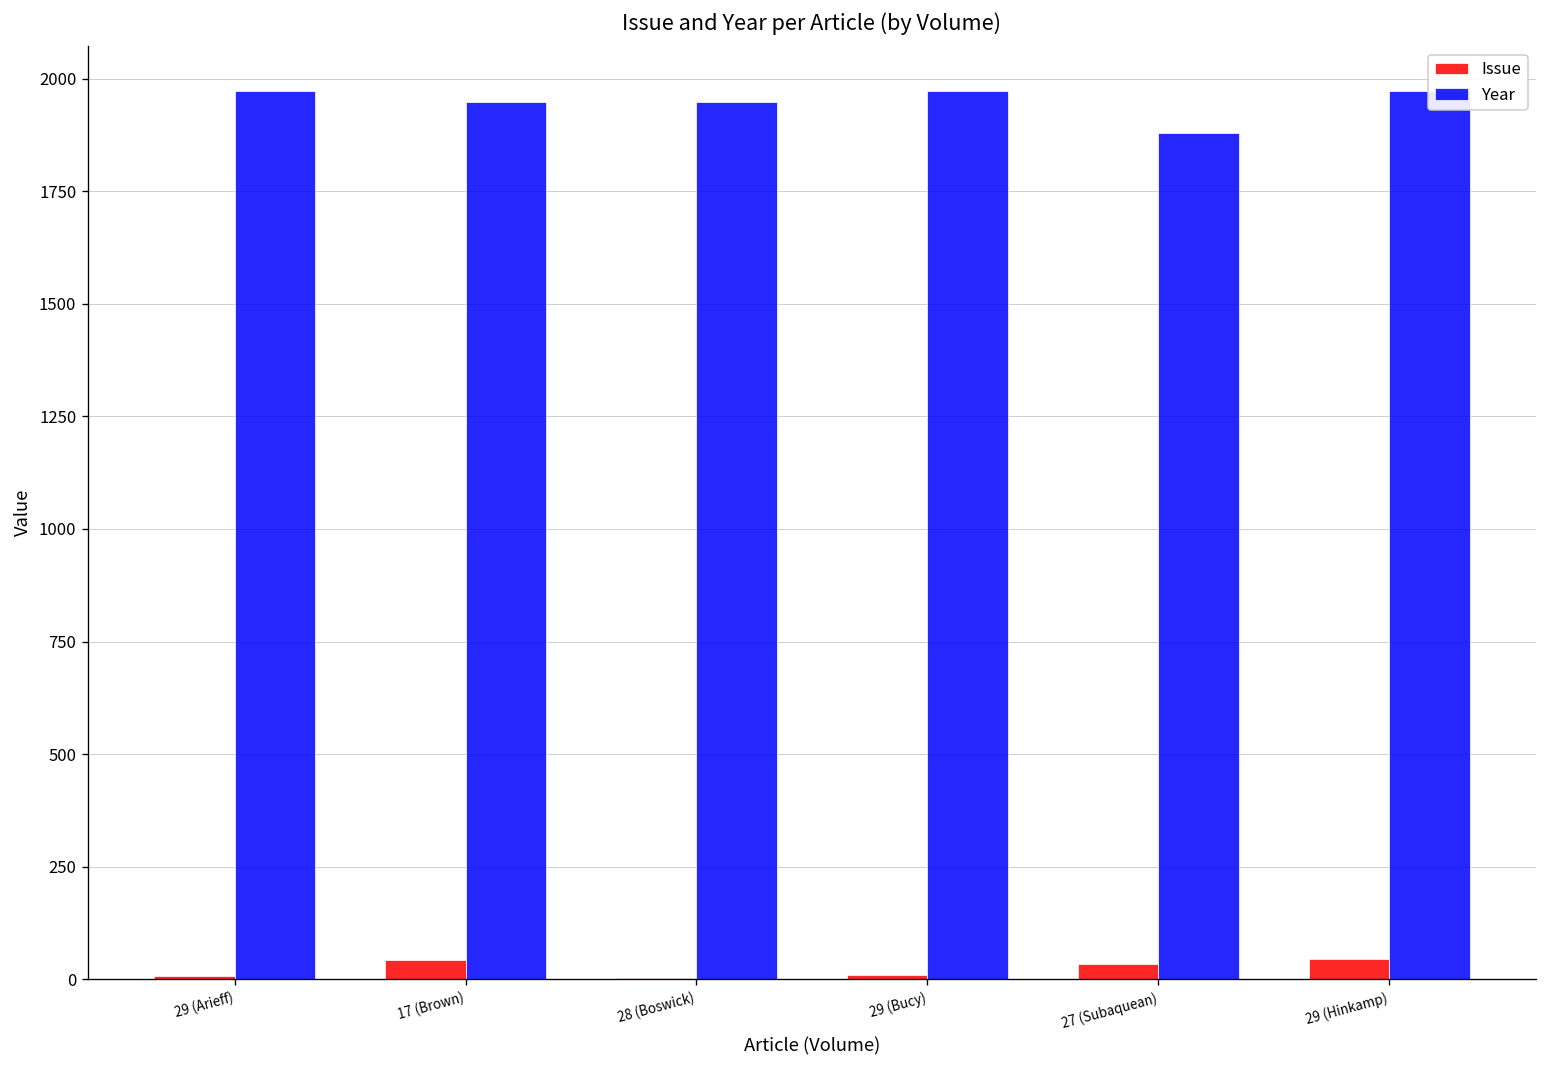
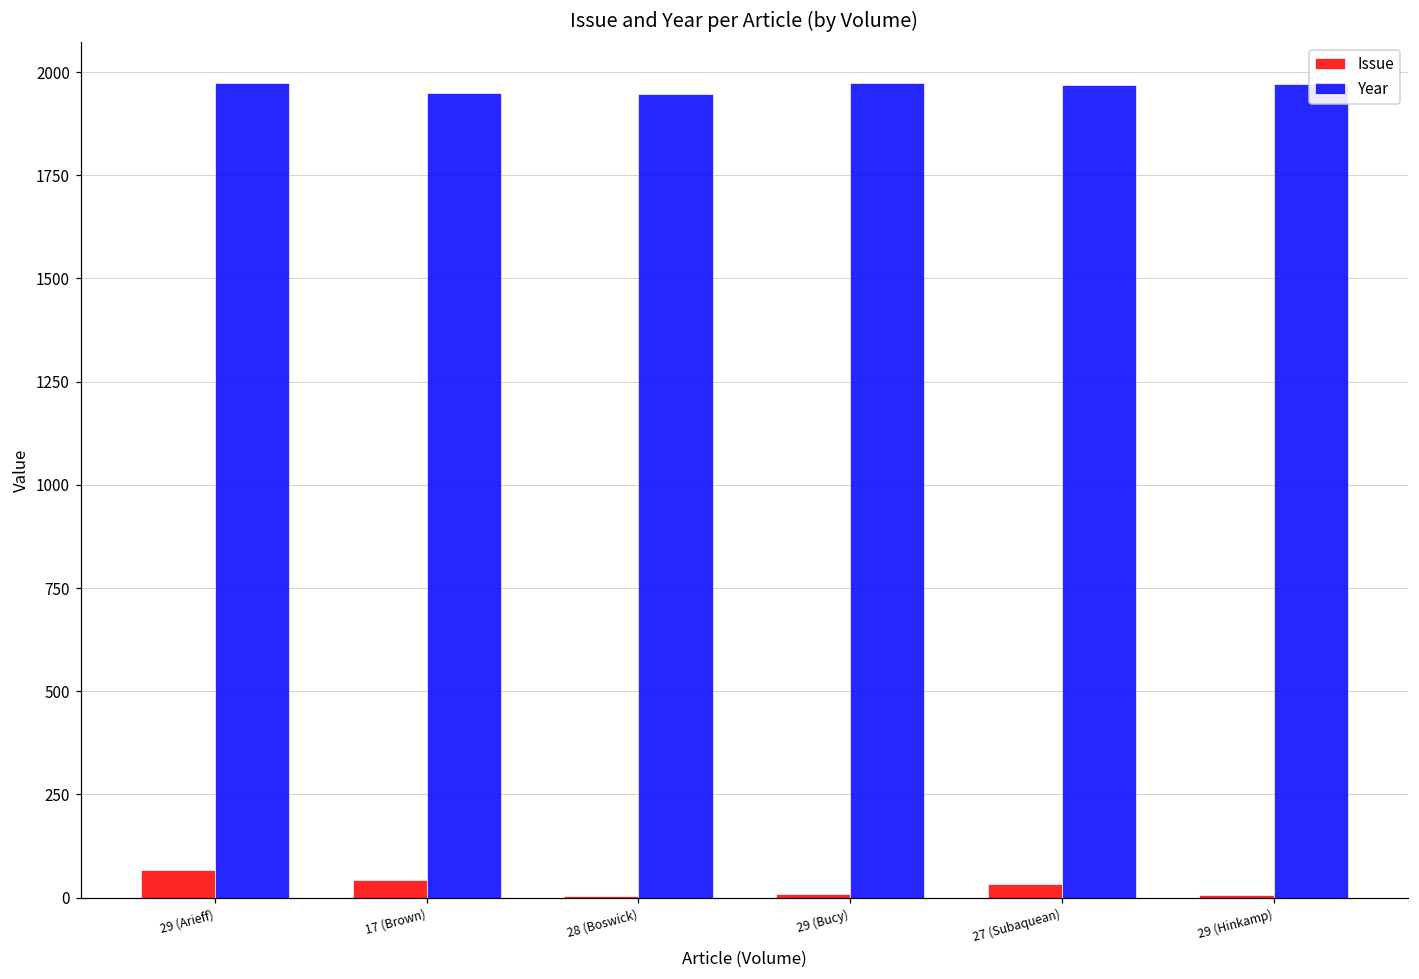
  {
    "Issue": {
-     "29 (Arieff)": 10,
+     "29 (Arieff)": 70,
      "17 (Brown)": 40,
      "29 (Bucy)": 10,
      "27 (Subaquean)": 30,
-     "29 (Hinkamp)": 50
+     "29 (Hinkamp)": 10
    },
    "Year": {
      "29 (Arieff)": 1970,
      "17 (Brown)": 1950,
      "28 (Boswick)": 1950,
      "29 (Bucy)": 1970,
-     "27 (Subaquean)": 1880
+     "27 (Subaquean)": 1970
    }
  }
